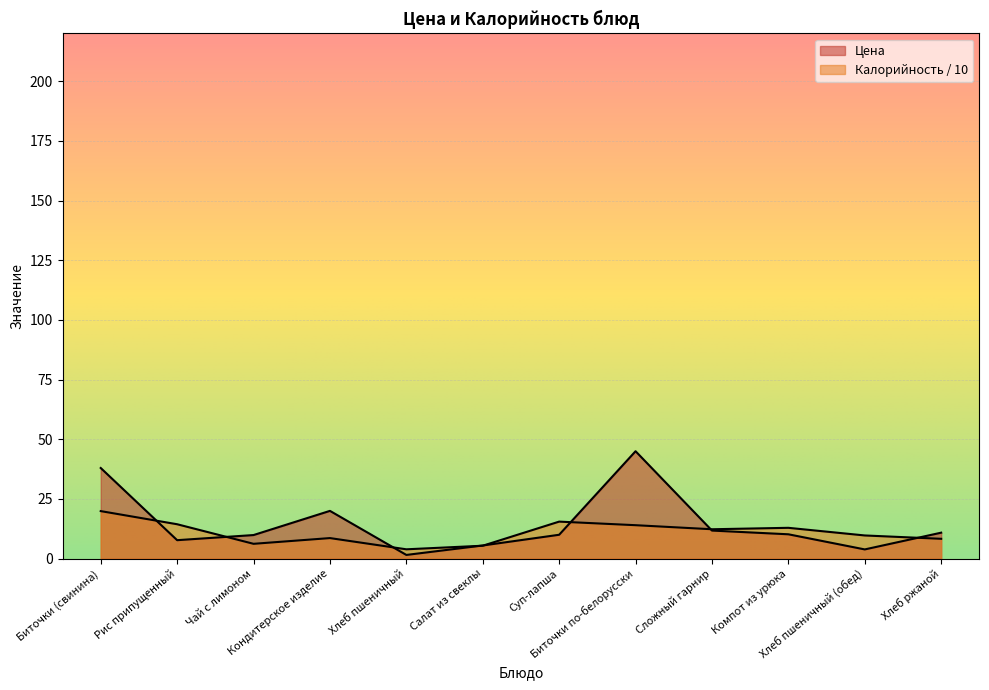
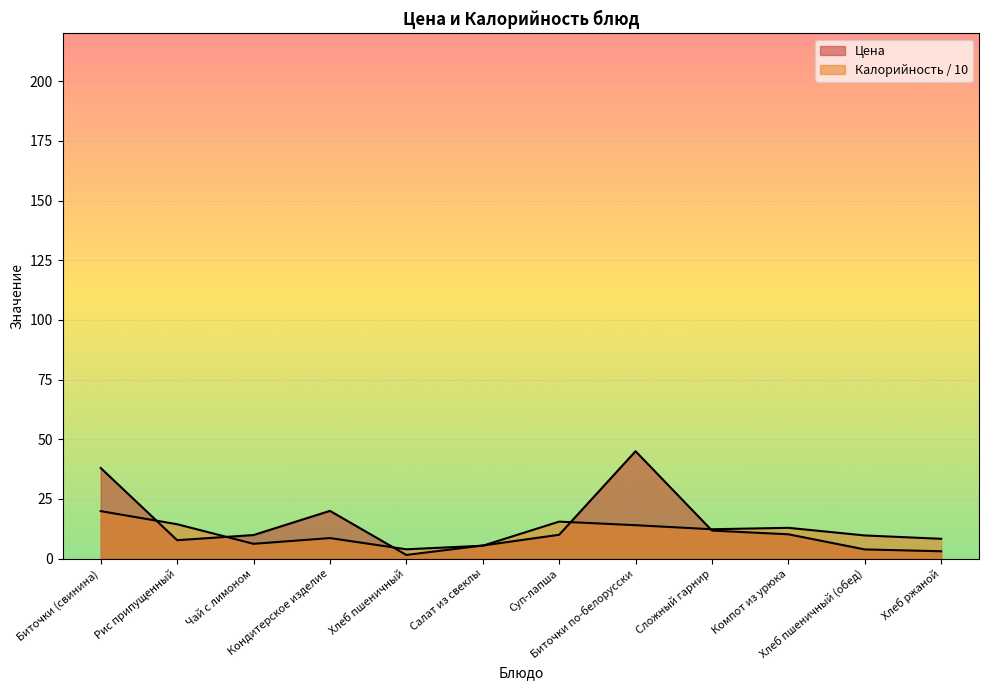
  {
    "Цена": {
      "Биточки (свинина)": 38,
      "Рис припущенный": 8,
      "Чай с лимоном": 10,
      "Кондитерское изделие": 20,
      "Хлеб пшеничный": 2,
      "Суп-лапша": 10,
      "Биточки по-белорусски": 45,
      "Компот из урюка": 10,
      "Хлеб пшеничный (обед)": 4,
-     "Хлеб ржаной": 11
+     "Хлеб ржаной": 3
    },
    "Калорийность / 10": {
      "Биточки (свинина)": 20,
      "Рис припущенный": 14,
      "Чай с лимоном": 6,
      "Кондитерское изделие": 9,
      "Хлеб пшеничный": 4,
      "Суп-лапша": 16,
      "Биточки по-белорусски": 14,
      "Компот из урюка": 13,
      "Хлеб пшеничный (обед)": 10,
      "Хлеб ржаной": 8
    }
  }
